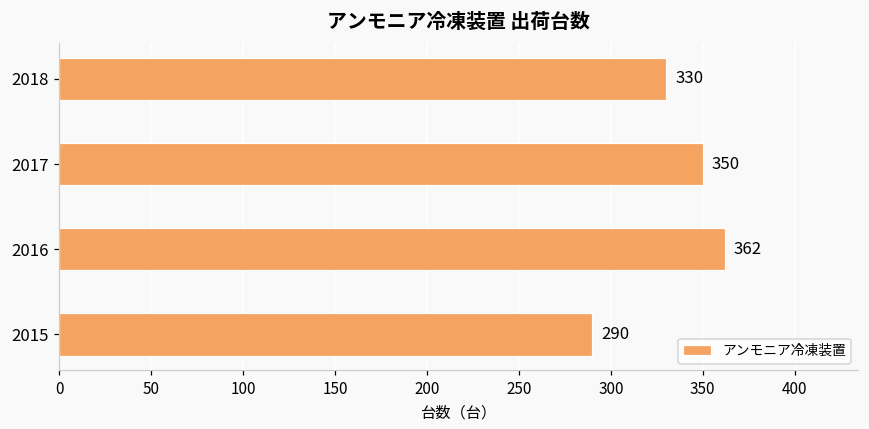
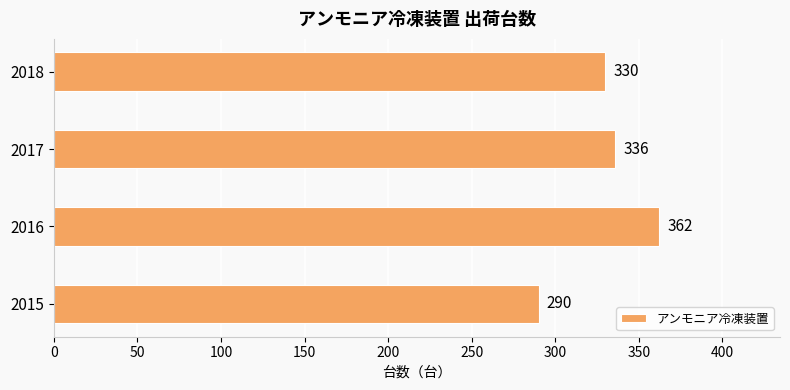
  {
    "2018": 330,
-   "2017": 350,
+   "2017": 336,
    "2016": 362,
    "2015": 290
  }
